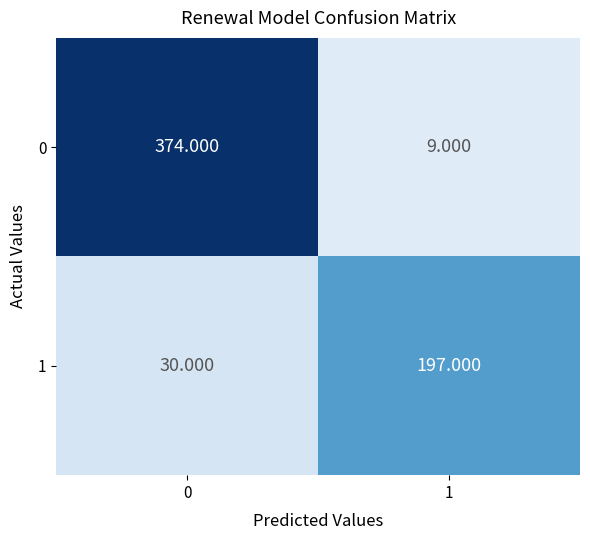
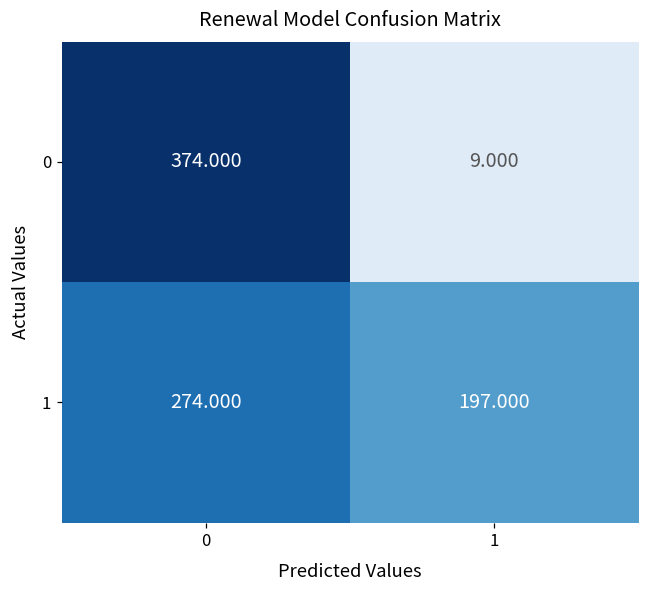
  {
    "0": {
      "0": 374.000,
      "1": 9.000
    },
    "1": {
-     "0": 30.000,
+     "0": 274.000,
      "1": 197.000
    }
  }
